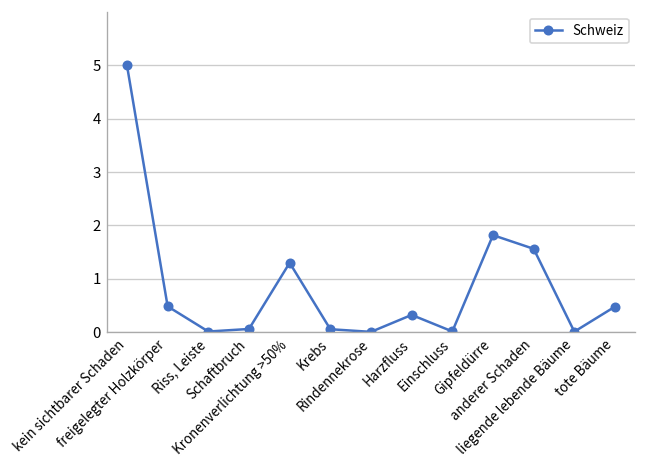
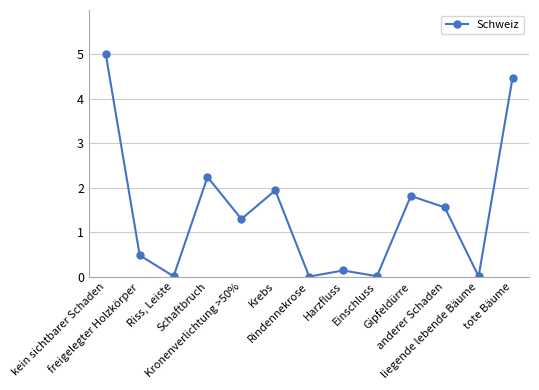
  {
    "kein sichtbarer Schaden": 5.0,
    "freigelegter Holzkörper": 0.5,
    "Riss, Leiste": 0.0,
-   "Schaftbruch": 0.1,
+   "Schaftbruch": 2.2,
    "Kronenverlichtung >50%": 1.3,
-   "Krebs": 0.1,
+   "Krebs": 1.9,
    "Rindennekrose": 0.0,
-   "Harzfluss": 0.3,
+   "Harzfluss": 0.1,
    "Einschluss": 0.0,
    "Gipfeldürre": 1.8,
    "anderer Schaden": 1.6,
    "liegende lebende Bäume": 0.0,
-   "tote Bäume": 0.5
+   "tote Bäume": 4.5
  }
